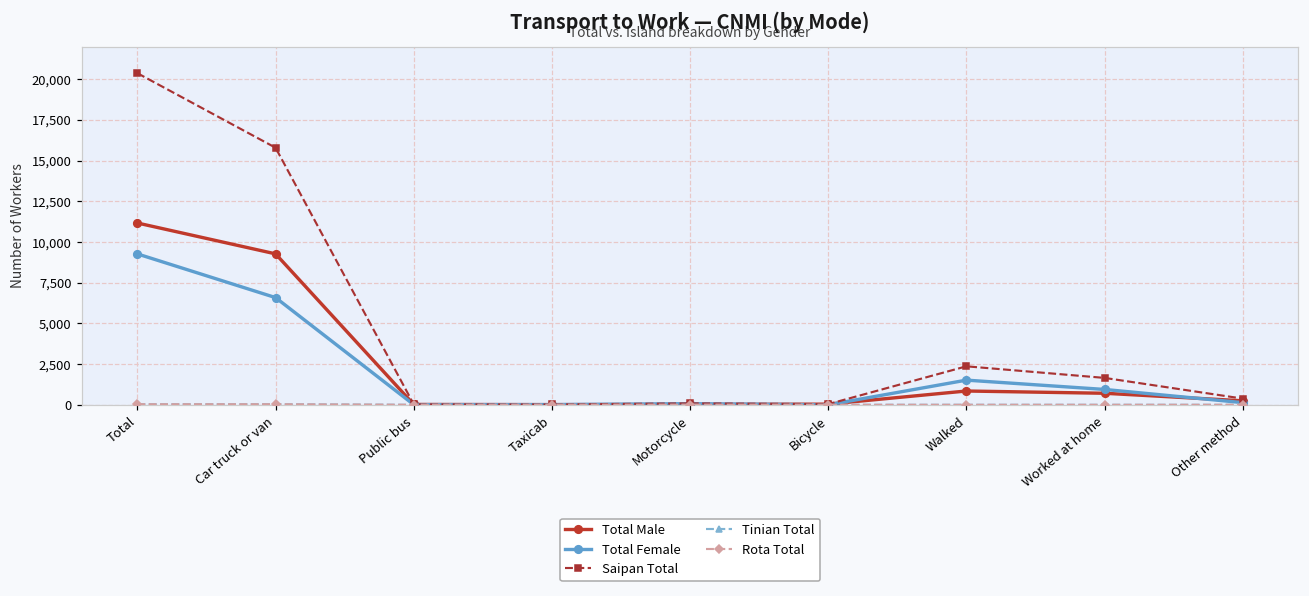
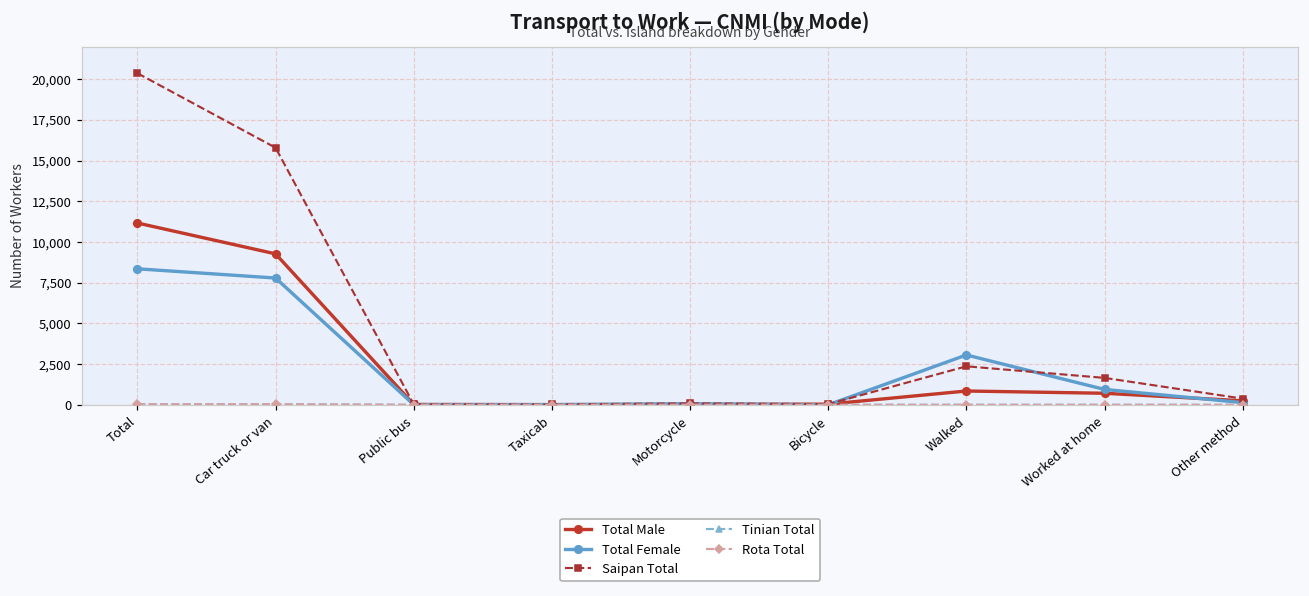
  {
    "Total Female": {
-     "Total": "9,300",
-     "Car truck or van": "6,600",
-     "Walked": "1,500",
+     "Total": "8,400",
+     "Car truck or van": "7,800",
+     "Walked": "3,100",
      "Worked at home": "900"
    },
    "Rota Total": {
      "Total": "0",
      "Car truck or van": "0",
      "Walked": "0",
      "Worked at home": "0"
    }
  }
